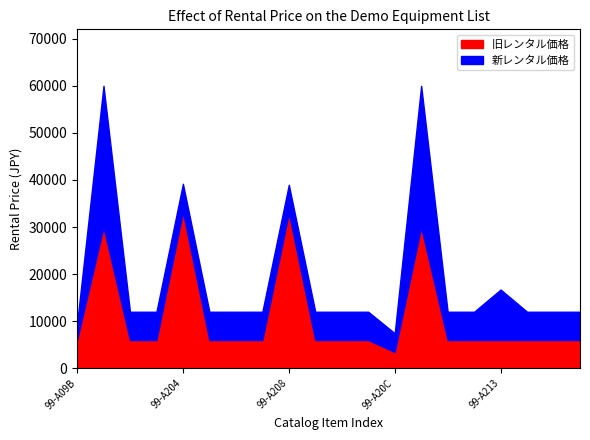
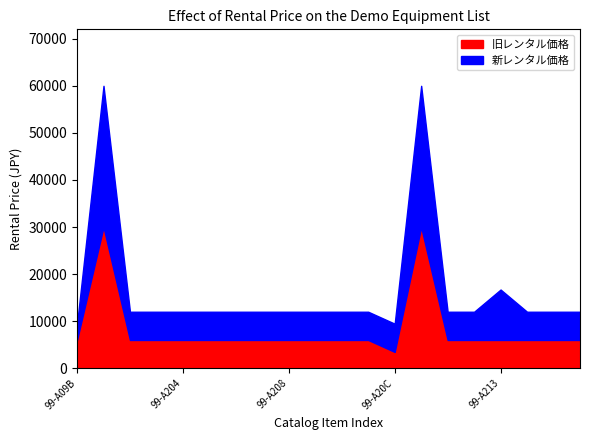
  {
    "旧レンタル価格": {
-     "99-A204": 33000,
-     "99-A208": 33000
+     "99-A204": 6000,
+     "99-A208": 6000
    },
    "新レンタル価格": {
      "99-A09B": 3000,
      "99-A204": 6000,
      "99-A208": 6000,
-     "99-A20C": 4000,
+     "99-A20C": 6000,
      "99-A213": 11000
    }
  }
